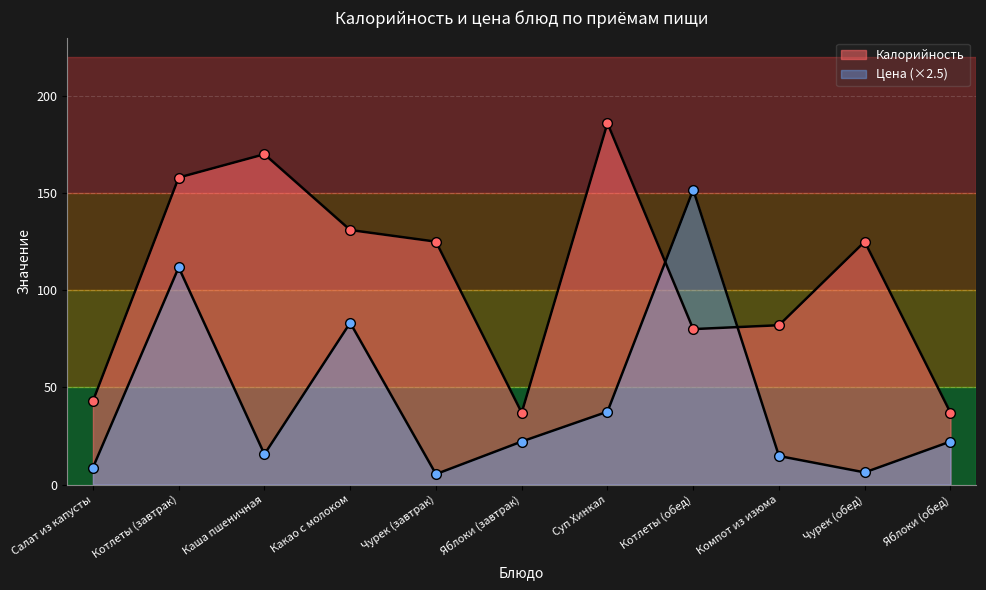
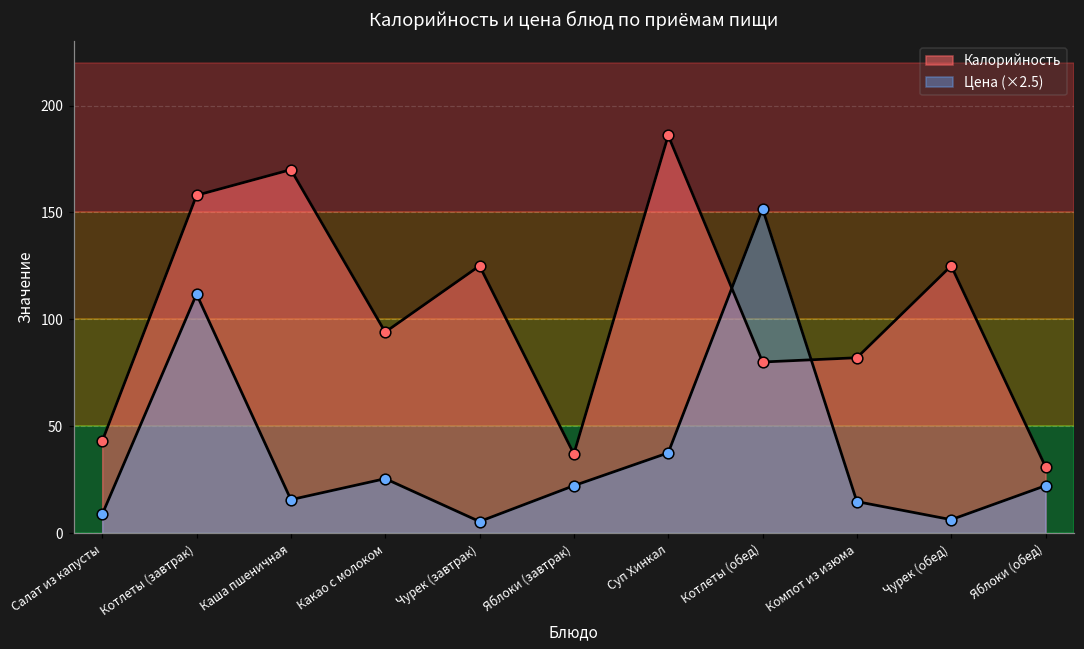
  {
    "Калорийность": {
      "Салат из капусты": 43,
      "Котлеты (завтрак)": 158,
      "Каша пшеничная": 170,
-     "Какао с молоком": 131,
+     "Какао с молоком": 94,
      "Чурек (завтрак)": 125,
      "Яблоки (завтрак)": 37,
      "Суп Хинкал": 186,
      "Котлеты (обед)": 80,
      "Компот из изюма": 82,
      "Чурек (обед)": 125,
-     "Яблоки (обед)": 37
+     "Яблоки (обед)": 31
    },
    "Цена (×2.5)": {
      "Салат из капусты": 9,
      "Котлеты (завтрак)": 112,
      "Каша пшеничная": 16,
-     "Какао с молоком": 83,
+     "Какао с молоком": 25,
      "Чурек (завтрак)": 5,
      "Яблоки (завтрак)": 22,
      "Суп Хинкал": 38,
      "Котлеты (обед)": 152,
      "Компот из изюма": 15,
      "Чурек (обед)": 6,
      "Яблоки (обед)": 22
    }
  }
